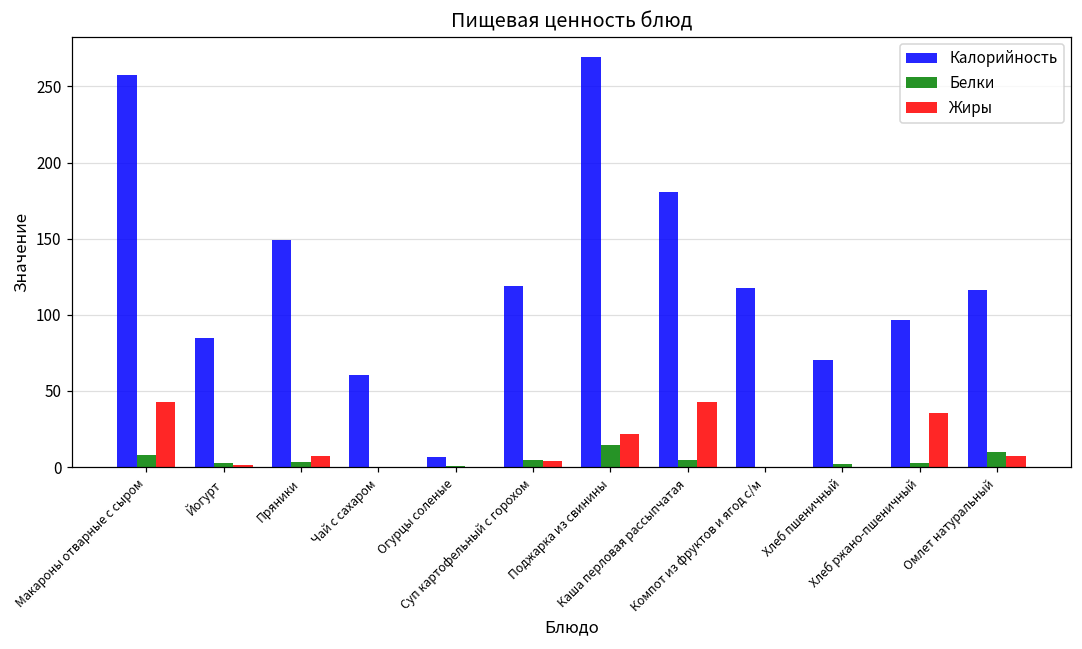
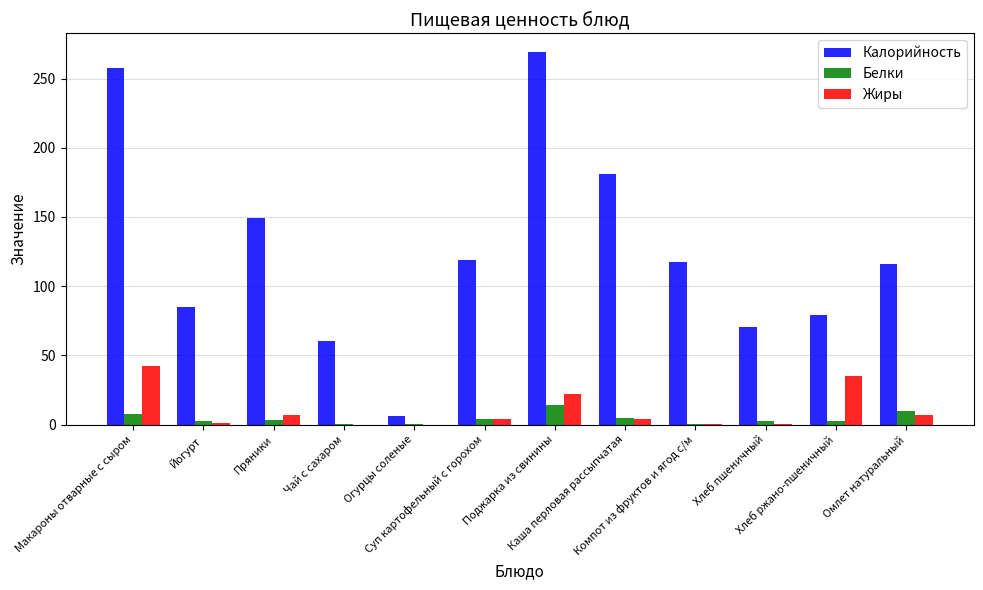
  {
    "Калорийность": {
      "Макароны отварные с сыром": 257,
      "Йогурт": 85,
      "Пряники": 149,
      "Чай с сахаром": 60,
      "Огурцы соленые": 7,
      "Суп картофельный с горохом": 119,
      "Поджарка из свинины": 269,
      "Каша перловая рассыпчатая": 181,
      "Компот из фруктов и ягод с/м": 118,
      "Хлеб пшеничный": 71,
-     "Хлеб ржано-пшеничный": 97,
+     "Хлеб ржано-пшеничный": 79,
      "Омлет натуральный": 116
    },
    "Белки": {
      "Макароны отварные с сыром": 8,
      "Йогурт": 3,
      "Пряники": 3,
      "Суп картофельный с горохом": 4,
      "Поджарка из свинины": 14,
      "Каша перловая рассыпчатая": 4,
      "Хлеб пшеничный": 2,
      "Хлеб ржано-пшеничный": 3,
      "Омлет натуральный": 10
    },
    "Жиры": {
      "Макароны отварные с сыром": 42,
      "Пряники": 7,
      "Суп картофельный с горохом": 4,
      "Поджарка из свинины": 22,
-     "Каша перловая рассыпчатая": 43,
+     "Каша перловая рассыпчатая": 4,
      "Хлеб ржано-пшеничный": 35,
      "Омлет натуральный": 7
    }
  }
